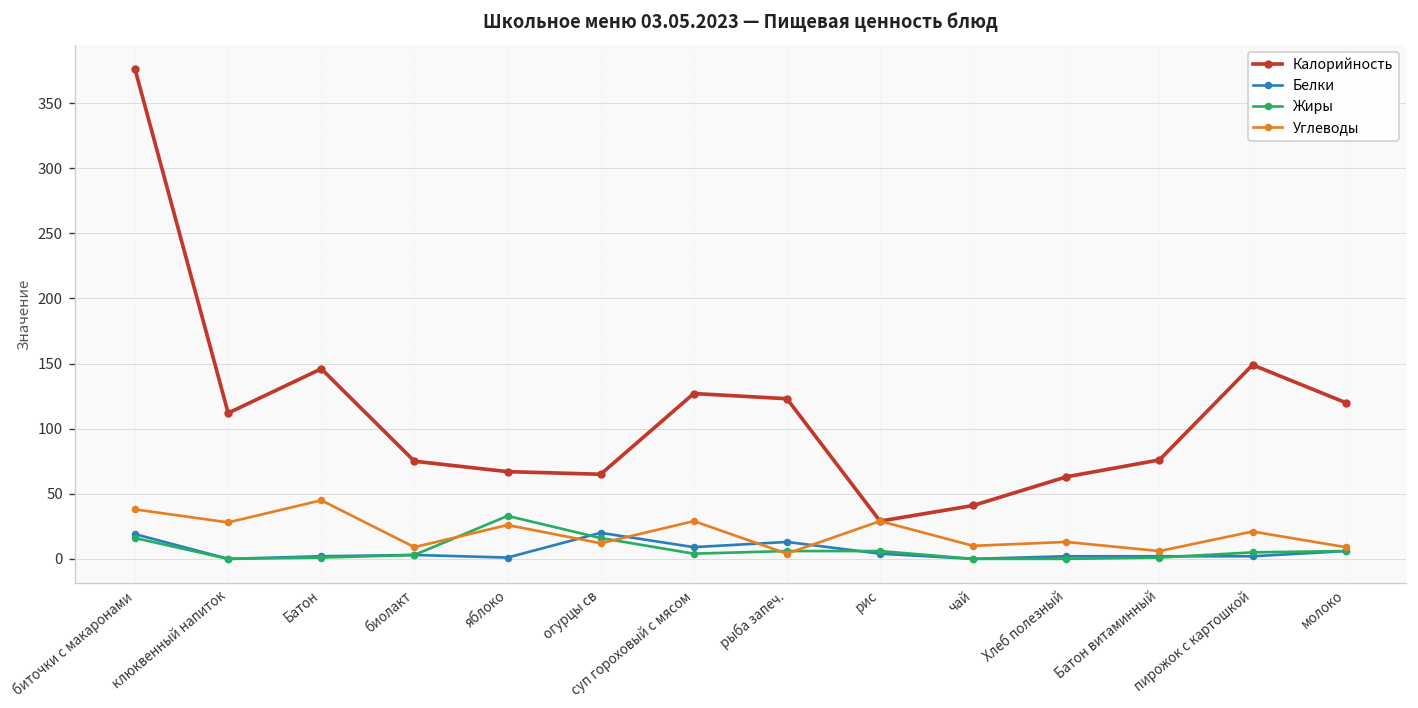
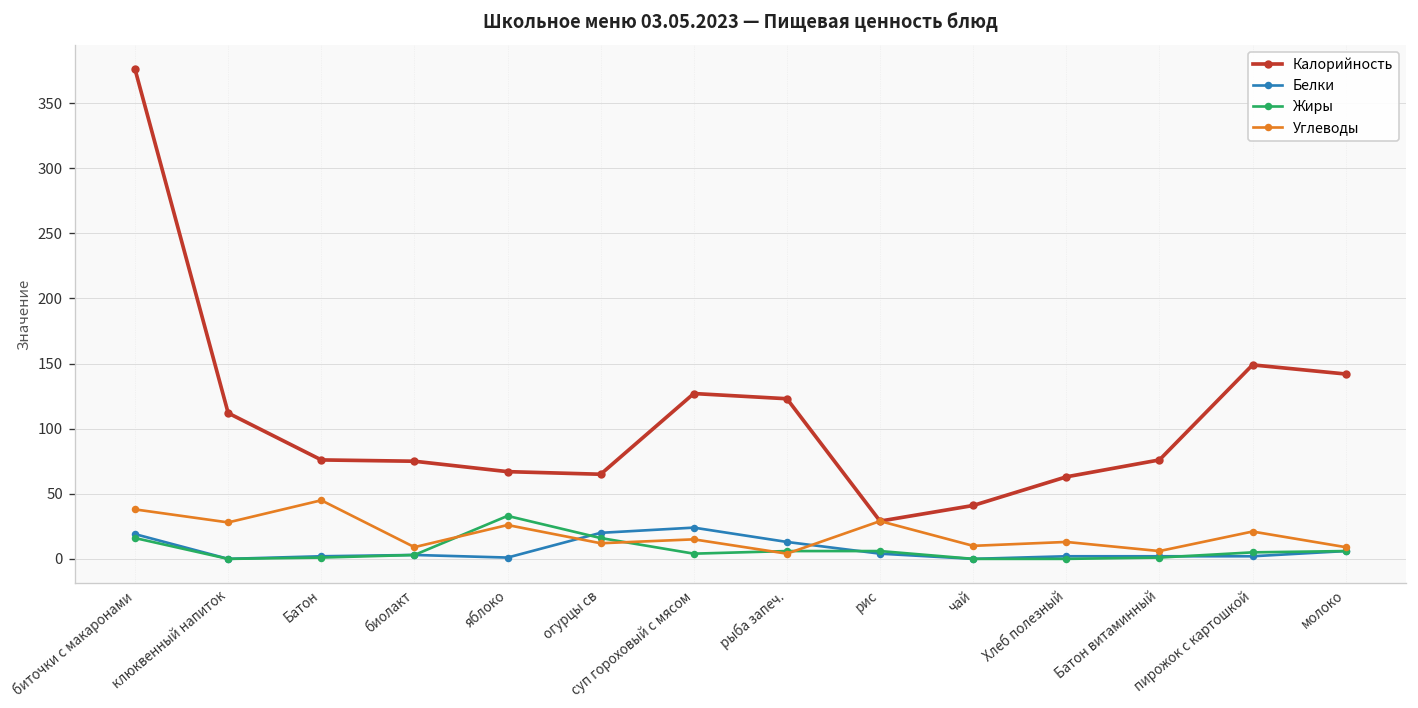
  {
    "Калорийность": {
      "биточки с макаронами": 376,
      "клюквенный напиток": 112,
-     "Батон": 146,
+     "Батон": 76,
      "биолакт": 75,
      "яблоко": 67,
      "огурцы св": 65,
      "суп гороховый с мясом": 127,
      "рыба запеч.": 123,
      "чай": 41,
      "Хлеб полезный": 63,
      "Батон витаминный": 76,
      "пирожок с картошкой": 149,
-     "молоко": 120
+     "молоко": 142
    },
    "Белки": {
      "биточки с макаронами": 19,
      "яблоко": 1,
      "огурцы св": 20,
-     "суп гороховый с мясом": 9,
+     "суп гороховый с мясом": 24,
      "рыба запеч.": 13,
      "пирожок с картошкой": 2
    },
    "Жиры": {
      "биточки с макаронами": 16,
      "яблоко": 33,
      "огурцы св": 16,
      "суп гороховый с мясом": 4,
      "пирожок с картошкой": 5
    },
    "Углеводы": {
      "биточки с макаронами": 38,
      "клюквенный напиток": 28,
      "Батон": 45,
      "биолакт": 9,
      "яблоко": 26,
      "огурцы св": 12,
-     "суп гороховый с мясом": 29,
+     "суп гороховый с мясом": 15,
      "чай": 10,
      "Хлеб полезный": 13,
      "Батон витаминный": 6,
      "пирожок с картошкой": 21,
      "молоко": 9
    }
  }
